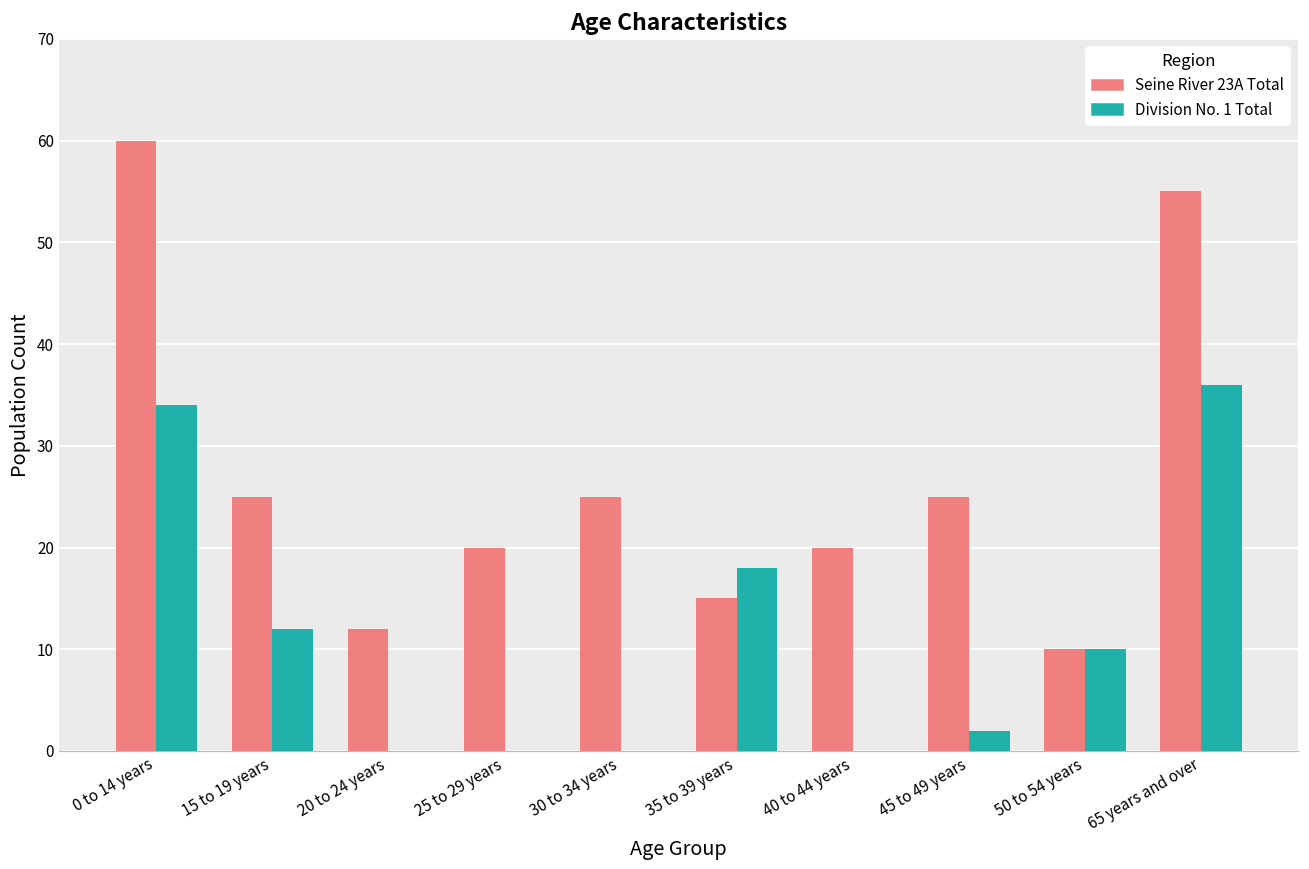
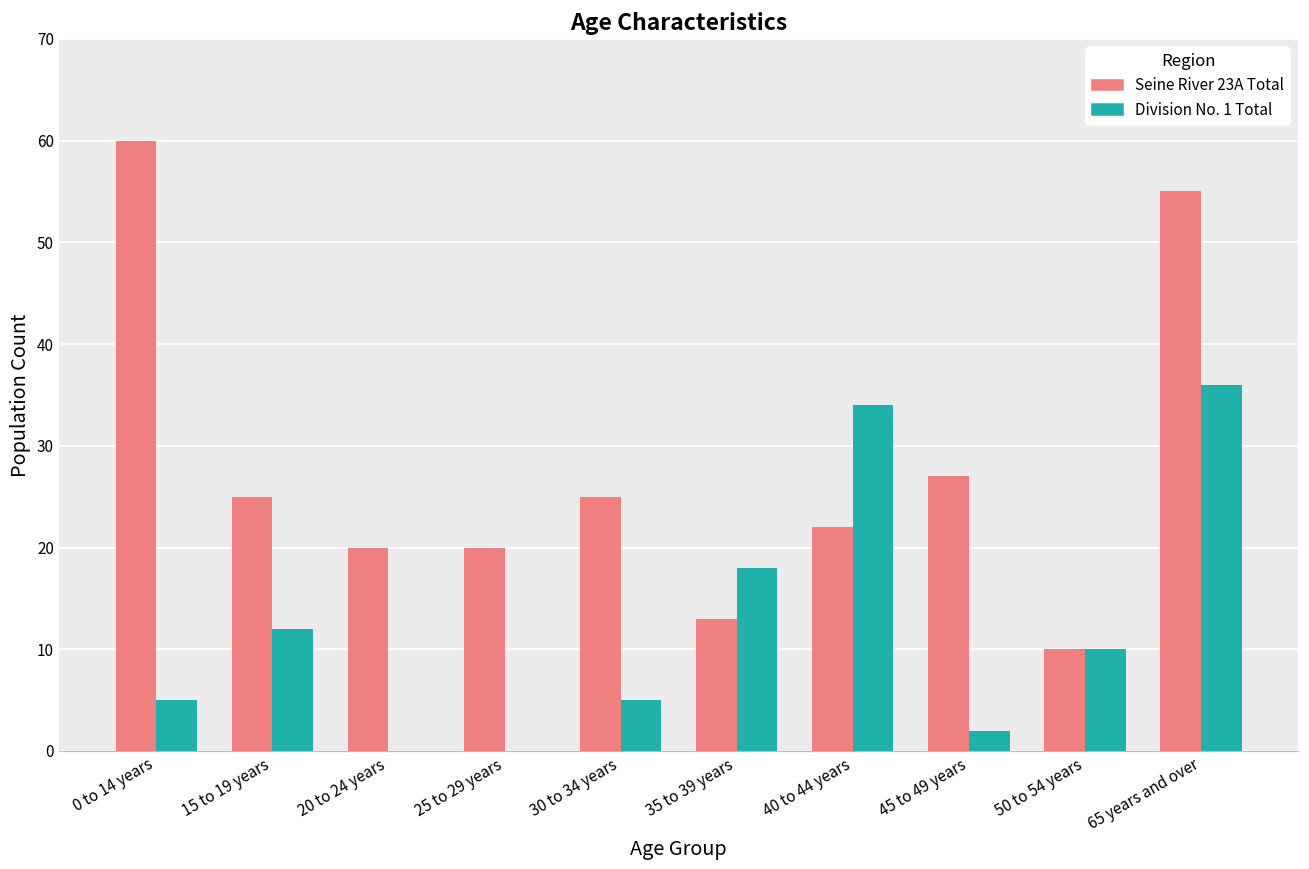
  {
    "Seine River 23A Total": {
      "0 to 14 years": 60,
      "15 to 19 years": 25,
-     "20 to 24 years": 12,
+     "20 to 24 years": 20,
      "25 to 29 years": 20,
      "30 to 34 years": 25,
-     "35 to 39 years": 15,
-     "40 to 44 years": 20,
-     "45 to 49 years": 25,
+     "35 to 39 years": 13,
+     "40 to 44 years": 22,
+     "45 to 49 years": 27,
      "50 to 54 years": 10,
      "65 years and over": 55
    },
    "Division No. 1 Total": {
-     "0 to 14 years": 34,
+     "0 to 14 years": 5,
      "15 to 19 years": 12,
      "20 to 24 years": 0,
      "25 to 29 years": 0,
-     "30 to 34 years": 0,
+     "30 to 34 years": 5,
      "35 to 39 years": 18,
-     "40 to 44 years": 0,
+     "40 to 44 years": 34,
      "45 to 49 years": 2,
      "50 to 54 years": 10,
      "65 years and over": 36
    }
  }
